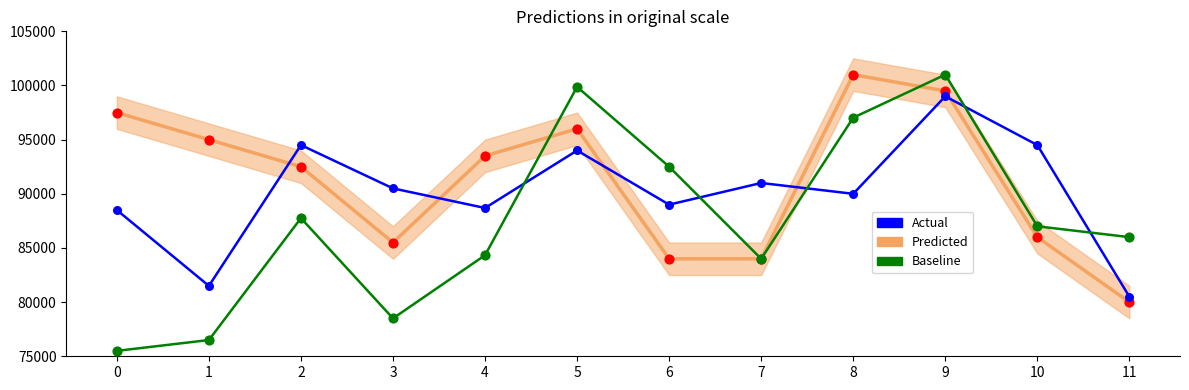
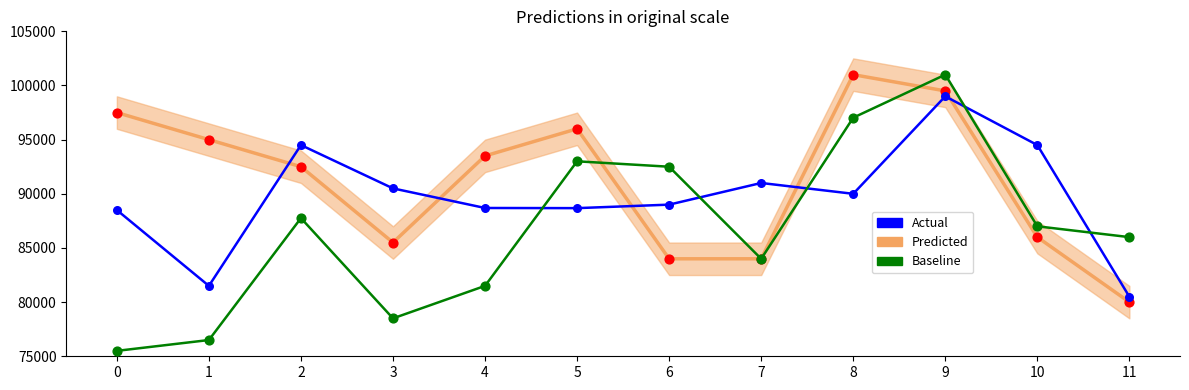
  {
    "Actual": {
      "0": 88500,
      "1": 81500,
      "2": 94500,
      "3": 90500,
      "4": 88700,
-     "5": 94000,
+     "5": 88700,
      "6": 89000,
      "7": 91000,
      "8": 90000,
      "9": 99000,
      "10": 94500,
      "11": 80500
    },
    "Baseline": {
      "0": 75500,
      "1": 76500,
      "2": 87800,
      "3": 78500,
-     "4": 84300,
-     "5": 99900,
+     "4": 81500,
+     "5": 93000,
      "6": 92500,
      "8": 97000,
      "10": 87000,
      "11": 86000
    }
  }
